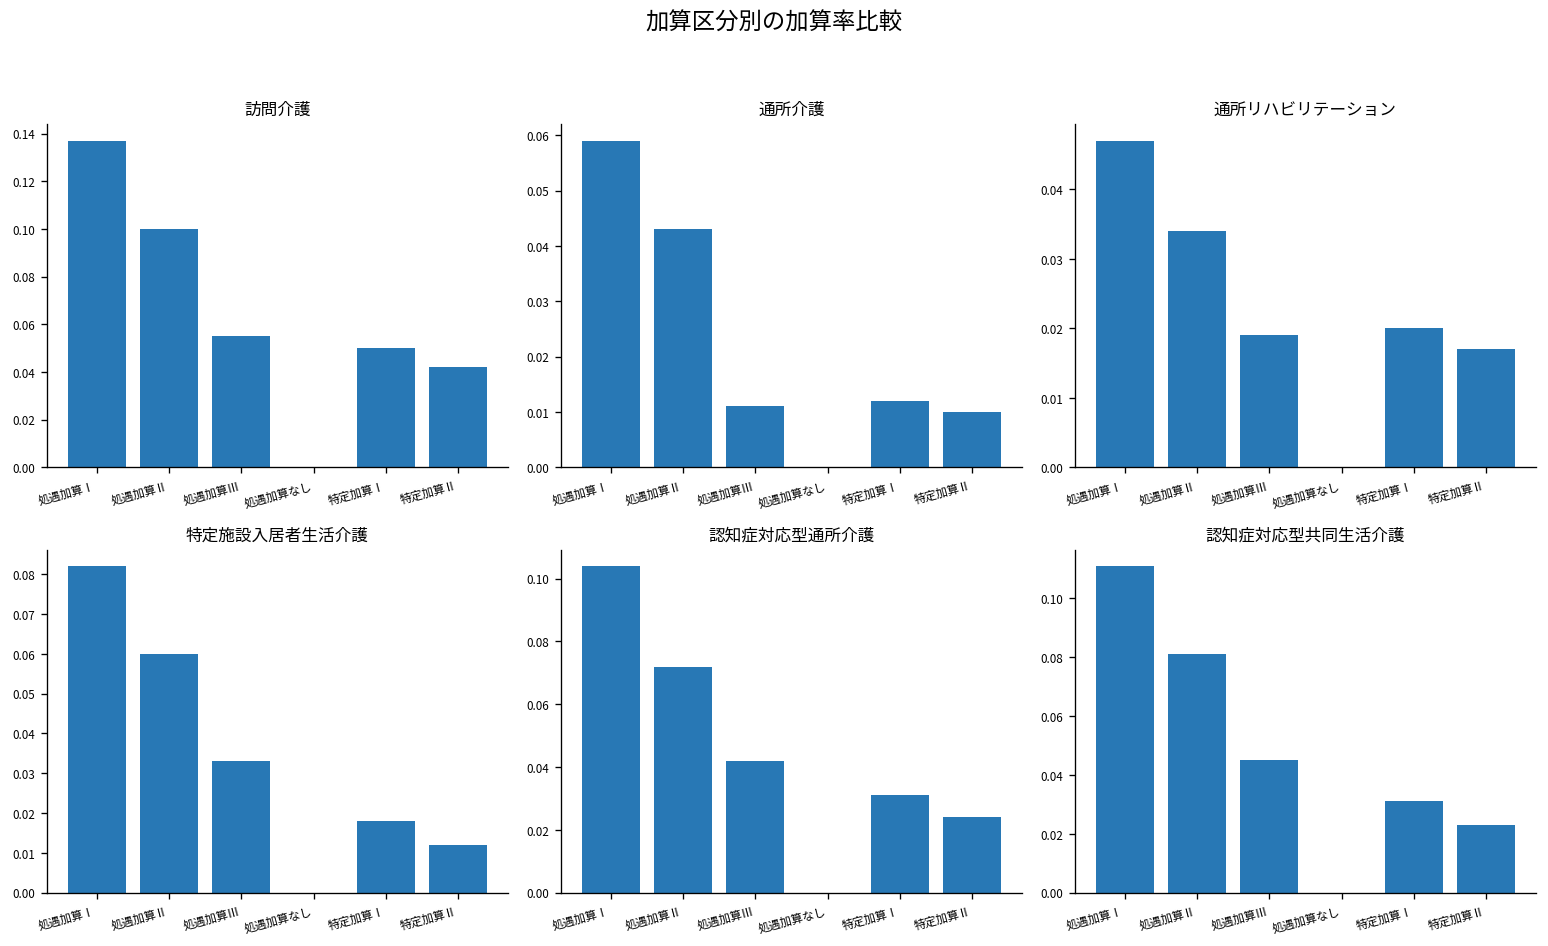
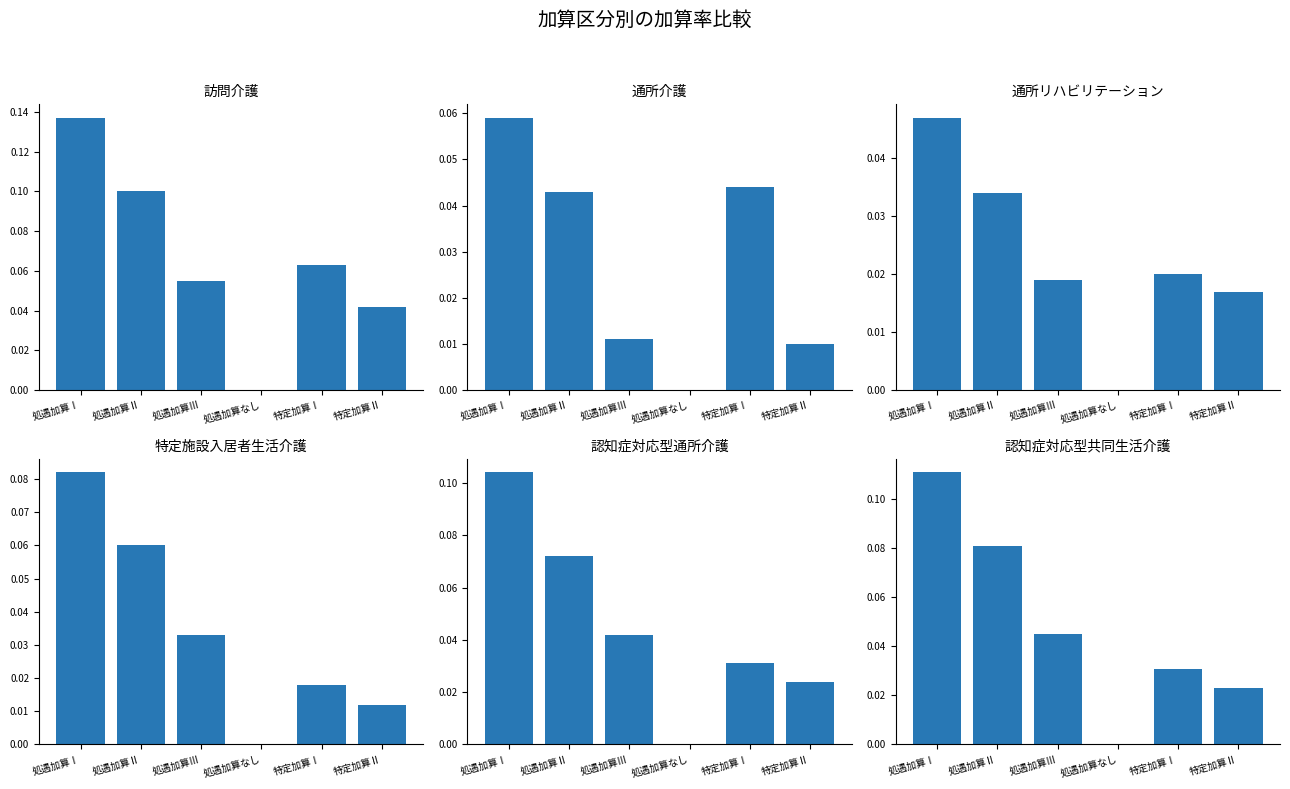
  {
    "訪問介護": {
      "処遇加算Ⅰ": 0.137,
      "処遇加算Ⅱ": 0.100,
      "処遇加算Ⅲ": 0.055,
      "処遇加算なし": 0.000,
-     "特定加算Ⅰ": 0.050,
+     "特定加算Ⅰ": 0.063,
      "特定加算Ⅱ": 0.042
    },
    "通所介護": {
      "処遇加算Ⅰ": 0.059,
      "処遇加算Ⅱ": 0.043,
      "処遇加算Ⅲ": 0.011,
      "処遇加算なし": 0.000,
-     "特定加算Ⅰ": 0.012,
+     "特定加算Ⅰ": 0.044,
      "特定加算Ⅱ": 0.010
    },
    "通所リハビリテーション": {
      "処遇加算Ⅰ": 0.047,
      "処遇加算Ⅱ": 0.034,
      "処遇加算Ⅲ": 0.019,
      "処遇加算なし": 0.000,
      "特定加算Ⅰ": 0.020,
      "特定加算Ⅱ": 0.017
    },
    "特定施設入居者生活介護": {
      "処遇加算Ⅰ": 0.082,
      "処遇加算Ⅱ": 0.060,
      "処遇加算Ⅲ": 0.033,
      "処遇加算なし": 0.000,
      "特定加算Ⅰ": 0.018,
      "特定加算Ⅱ": 0.012
    },
    "認知症対応型通所介護": {
      "処遇加算Ⅰ": 0.104,
      "処遇加算Ⅱ": 0.072,
      "処遇加算Ⅲ": 0.042,
      "処遇加算なし": 0.000,
      "特定加算Ⅰ": 0.031,
      "特定加算Ⅱ": 0.024
    },
    "認知症対応型共同生活介護": {
      "処遇加算Ⅰ": 0.111,
      "処遇加算Ⅱ": 0.081,
      "処遇加算Ⅲ": 0.045,
      "処遇加算なし": 0.000,
      "特定加算Ⅰ": 0.031,
      "特定加算Ⅱ": 0.023
    }
  }
